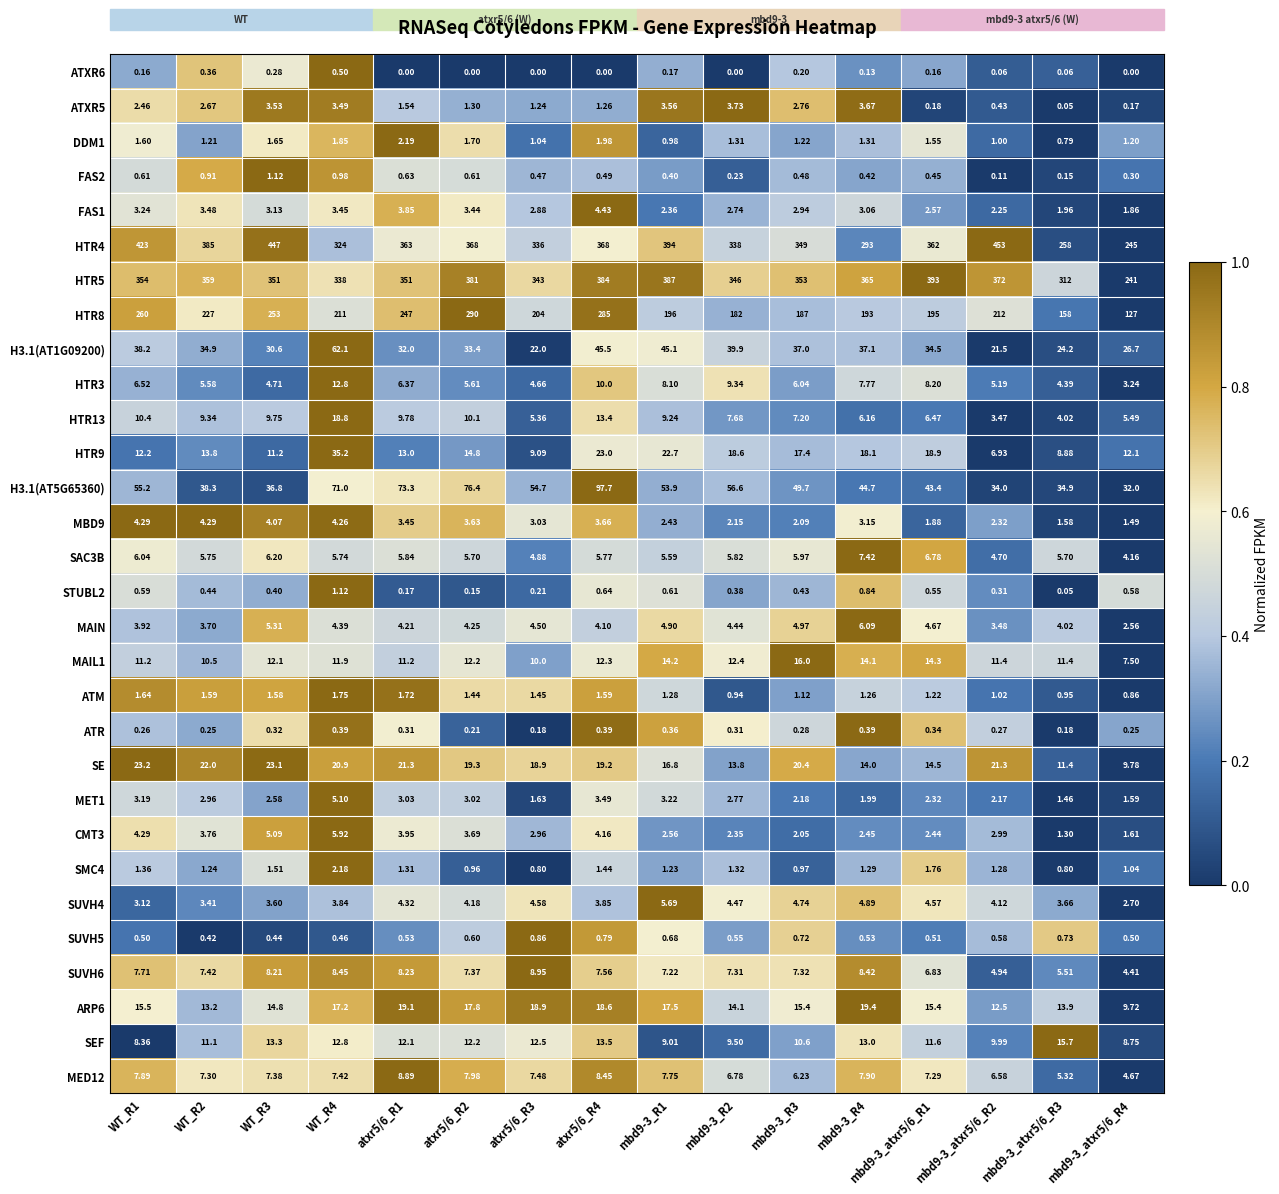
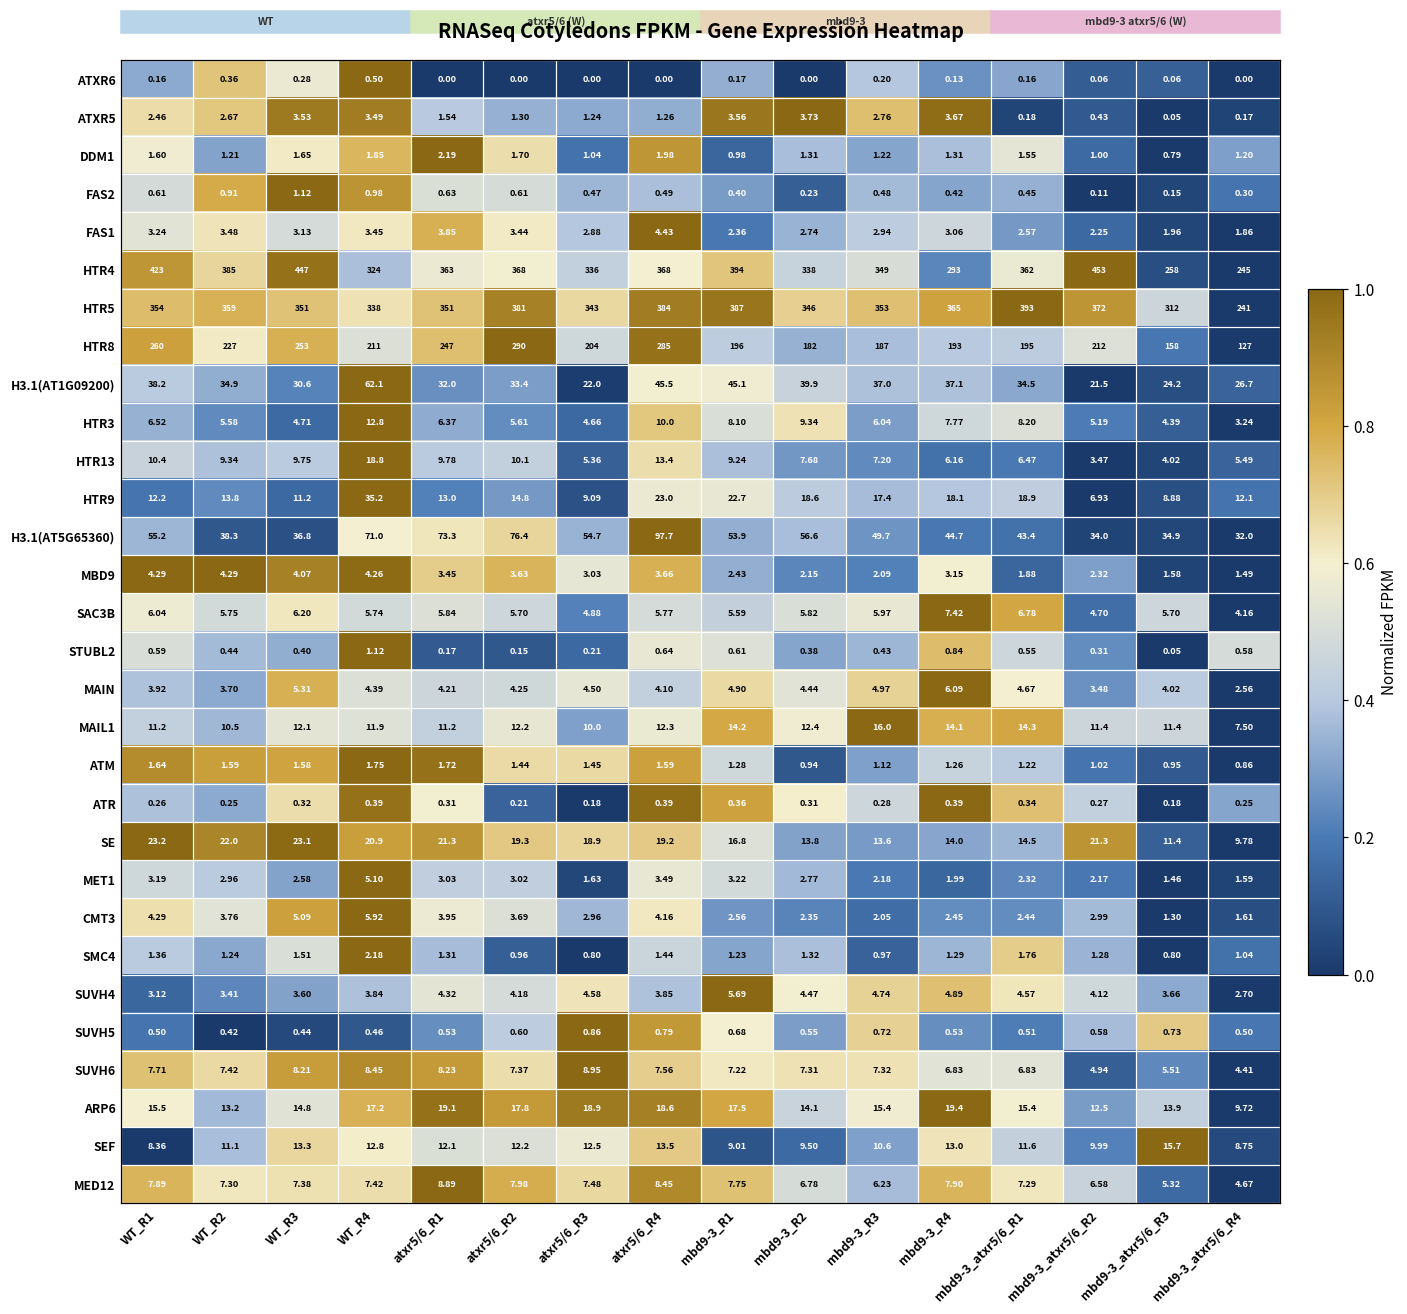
  {
    "SE": {
      "WT_R1": 23.2,
      "WT_R2": 22.0,
      "WT_R3": 23.1,
      "WT_R4": 20.9,
      "atxr5/6_R1": 21.3,
      "atxr5/6_R2": 19.3,
      "atxr5/6_R3": 18.9,
      "atxr5/6_R4": 19.2,
      "mbd9-3_R1": 16.8,
      "mbd9-3_R2": 13.8,
-     "mbd9-3_R3": 20.4,
+     "mbd9-3_R3": 13.6,
      "mbd9-3_R4": 14.0,
      "mbd9-3_atxr5/6_R1": 14.5,
      "mbd9-3_atxr5/6_R2": 21.3,
      "mbd9-3_atxr5/6_R3": 11.4,
      "mbd9-3_atxr5/6_R4": 9.78
    },
    "SUVH6": {
      "WT_R1": 7.71,
      "WT_R2": 7.42,
      "WT_R3": 8.21,
      "WT_R4": 8.45,
      "atxr5/6_R1": 8.23,
      "atxr5/6_R2": 7.37,
      "atxr5/6_R3": 8.95,
      "atxr5/6_R4": 7.56,
      "mbd9-3_R1": 7.22,
      "mbd9-3_R2": 7.31,
      "mbd9-3_R3": 7.32,
-     "mbd9-3_R4": 8.42,
+     "mbd9-3_R4": 6.83,
      "mbd9-3_atxr5/6_R1": 6.83,
      "mbd9-3_atxr5/6_R2": 4.94,
      "mbd9-3_atxr5/6_R3": 5.51,
      "mbd9-3_atxr5/6_R4": 4.41
    }
  }
